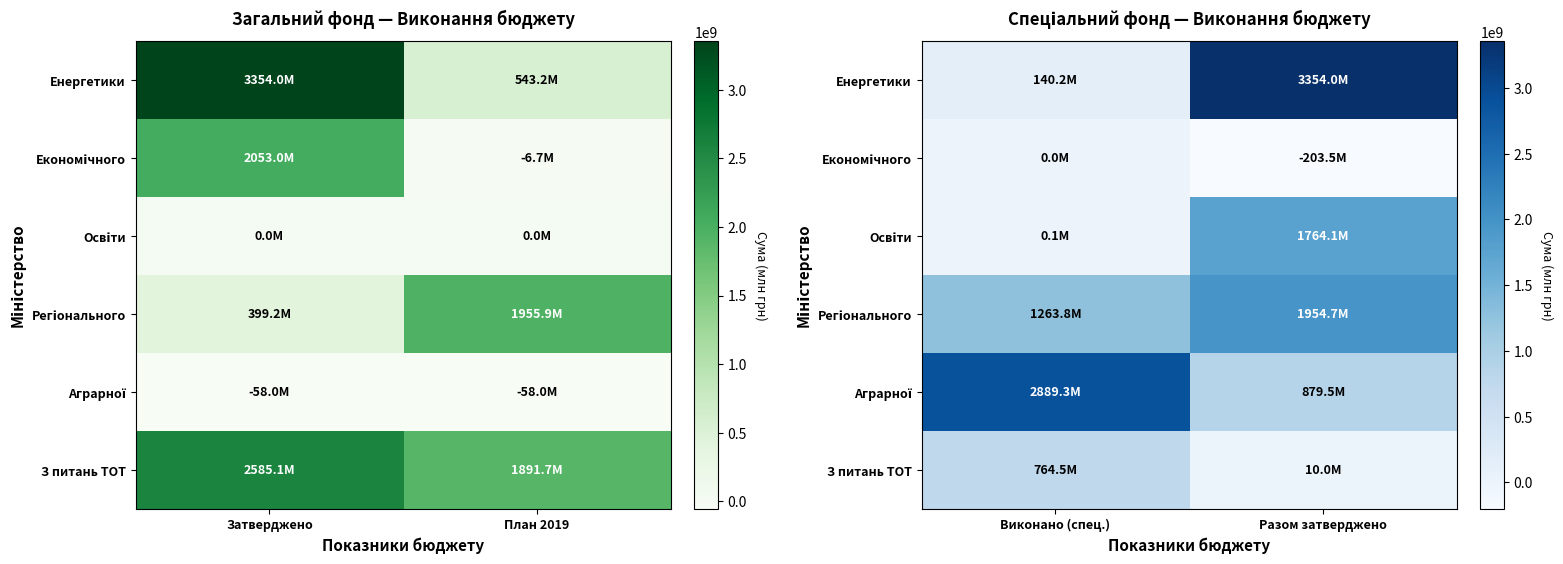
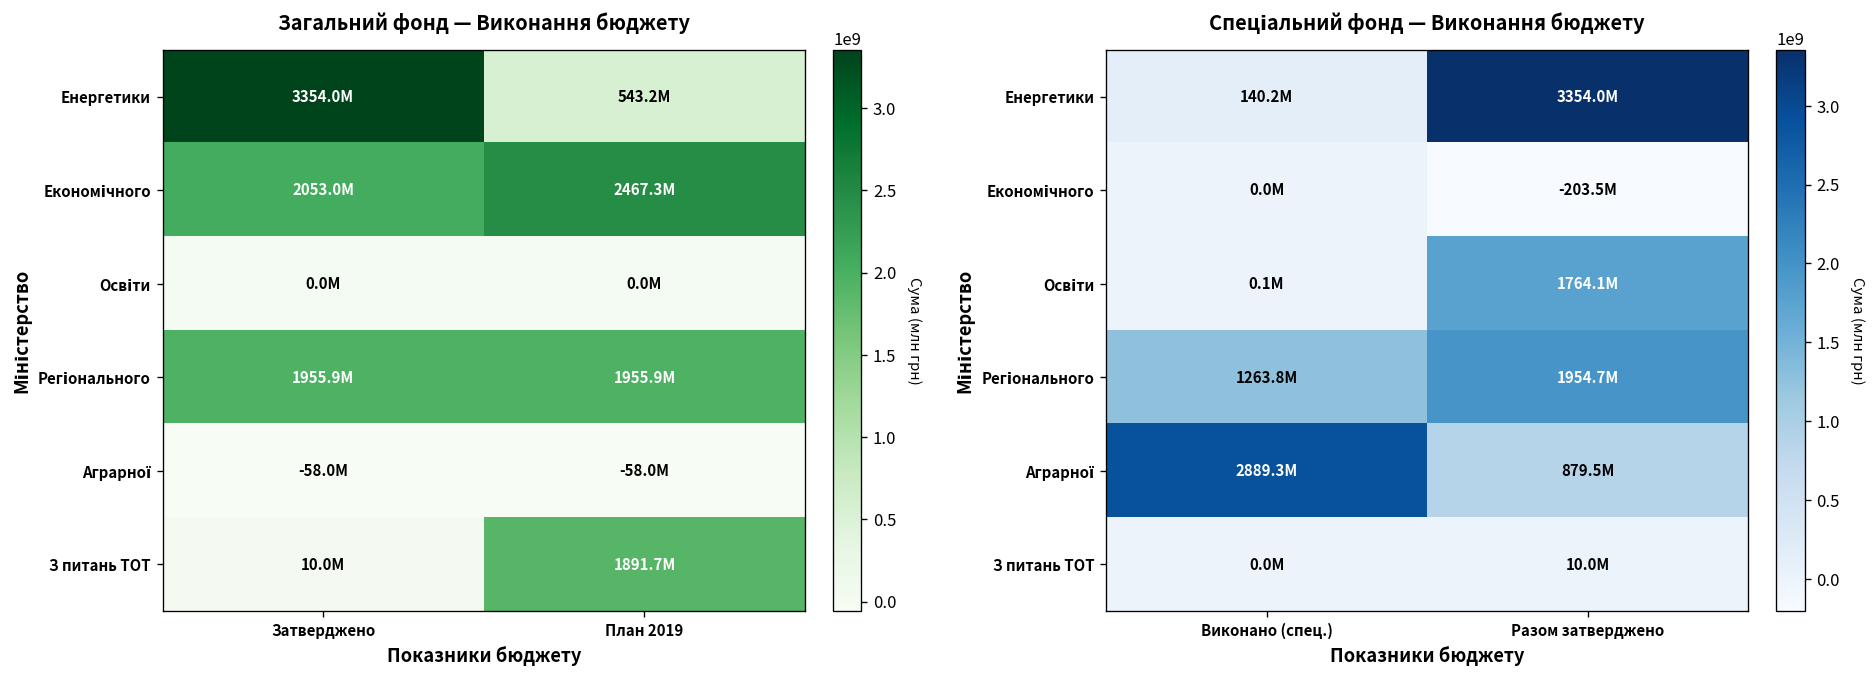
  {
    "Загальний фонд — Виконання бюджету": {
      "Енергетики": {
        "Затверджено": "3354.0M",
        "План 2019": "543.2M"
      },
      "Економічного": {
        "Затверджено": "2053.0M",
-       "План 2019": "-6.7M"
+       "План 2019": "2467.3M"
      },
      "Освіти": {
        "Затверджено": "0.0M",
        "План 2019": "0.0M"
      },
      "Регіонального": {
-       "Затверджено": "399.2M",
+       "Затверджено": "1955.9M",
        "План 2019": "1955.9M"
      },
      "Аграрної": {
        "Затверджено": "-58.0M",
        "План 2019": "-58.0M"
      },
      "З питань ТОТ": {
-       "Затверджено": "2585.1M",
+       "Затверджено": "10.0M",
        "План 2019": "1891.7M"
      }
    },
    "Спеціальний фонд — Виконання бюджету": {
      "Енергетики": {
        "Виконано (спец.)": "140.2M",
        "Разом затверджено": "3354.0M"
      },
      "Економічного": {
        "Виконано (спец.)": "0.0M",
        "Разом затверджено": "-203.5M"
      },
      "Освіти": {
        "Виконано (спец.)": "0.1M",
        "Разом затверджено": "1764.1M"
      },
      "Регіонального": {
        "Виконано (спец.)": "1263.8M",
        "Разом затверджено": "1954.7M"
      },
      "Аграрної": {
        "Виконано (спец.)": "2889.3M",
        "Разом затверджено": "879.5M"
      },
      "З питань ТОТ": {
-       "Виконано (спец.)": "764.5M",
+       "Виконано (спец.)": "0.0M",
        "Разом затверджено": "10.0M"
      }
    }
  }
